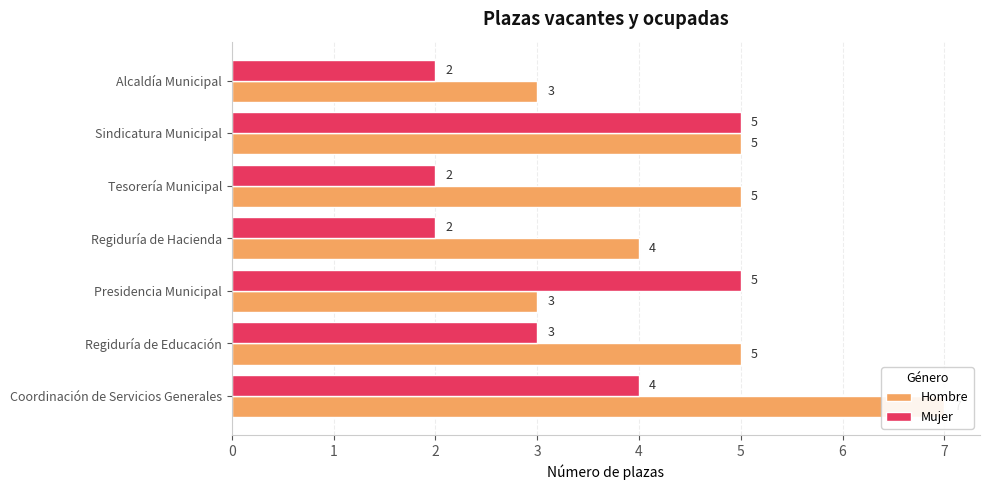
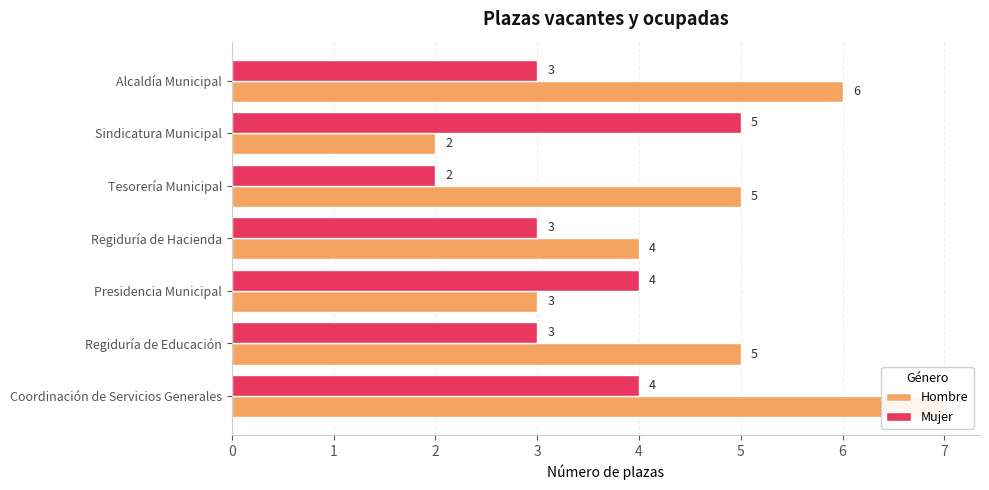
  {
    "Hombre": {
-     "Alcaldía Municipal": 3,
-     "Sindicatura Municipal": 5,
+     "Alcaldía Municipal": 6,
+     "Sindicatura Municipal": 2,
      "Tesorería Municipal": 5,
      "Regiduría de Hacienda": 4,
      "Presidencia Municipal": 3,
      "Regiduría de Educación": 5
    },
    "Mujer": {
-     "Alcaldía Municipal": 2,
+     "Alcaldía Municipal": 3,
      "Sindicatura Municipal": 5,
      "Tesorería Municipal": 2,
-     "Regiduría de Hacienda": 2,
-     "Presidencia Municipal": 5,
+     "Regiduría de Hacienda": 3,
+     "Presidencia Municipal": 4,
      "Regiduría de Educación": 3,
      "Coordinación de Servicios Generales": 4
    }
  }
